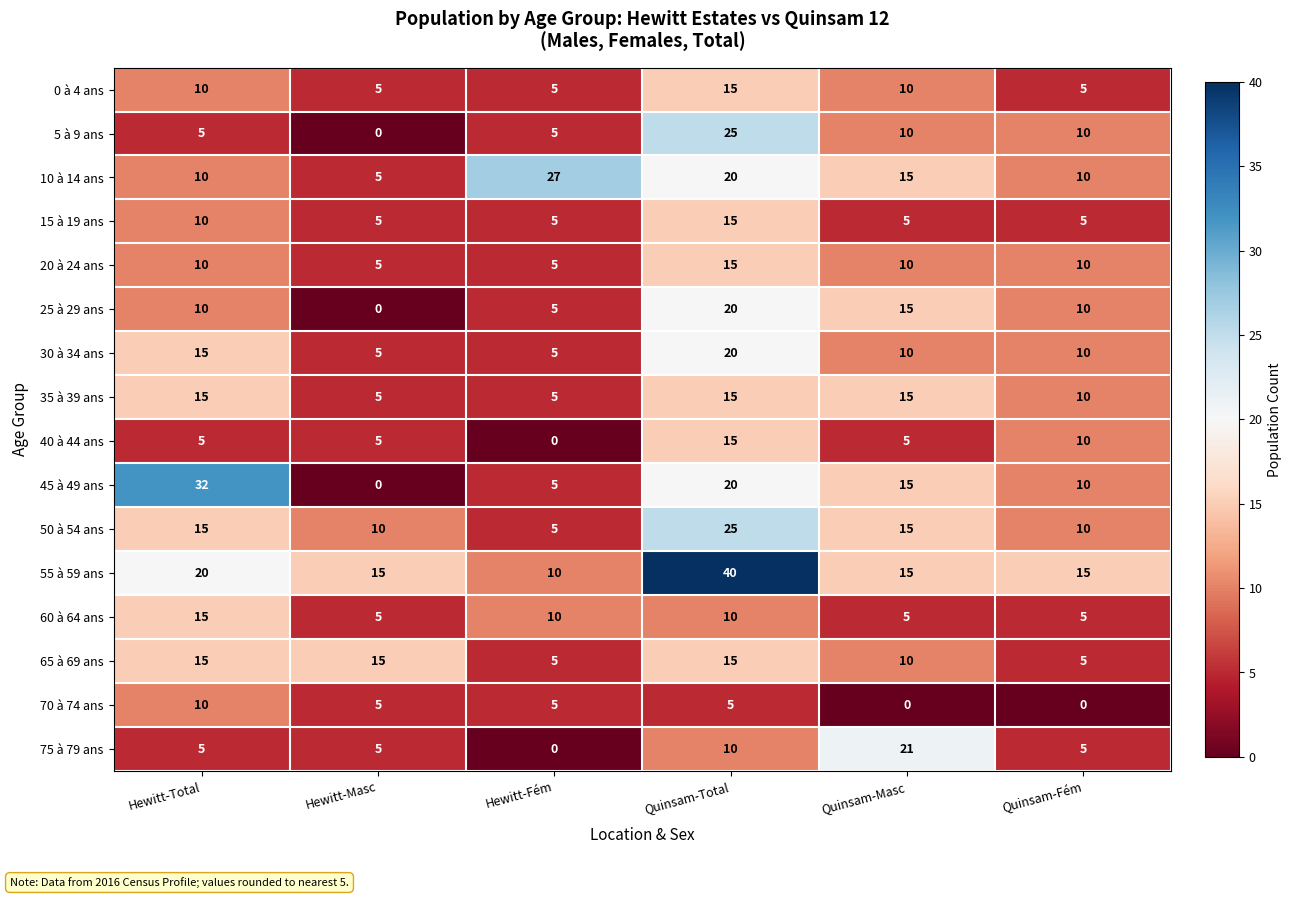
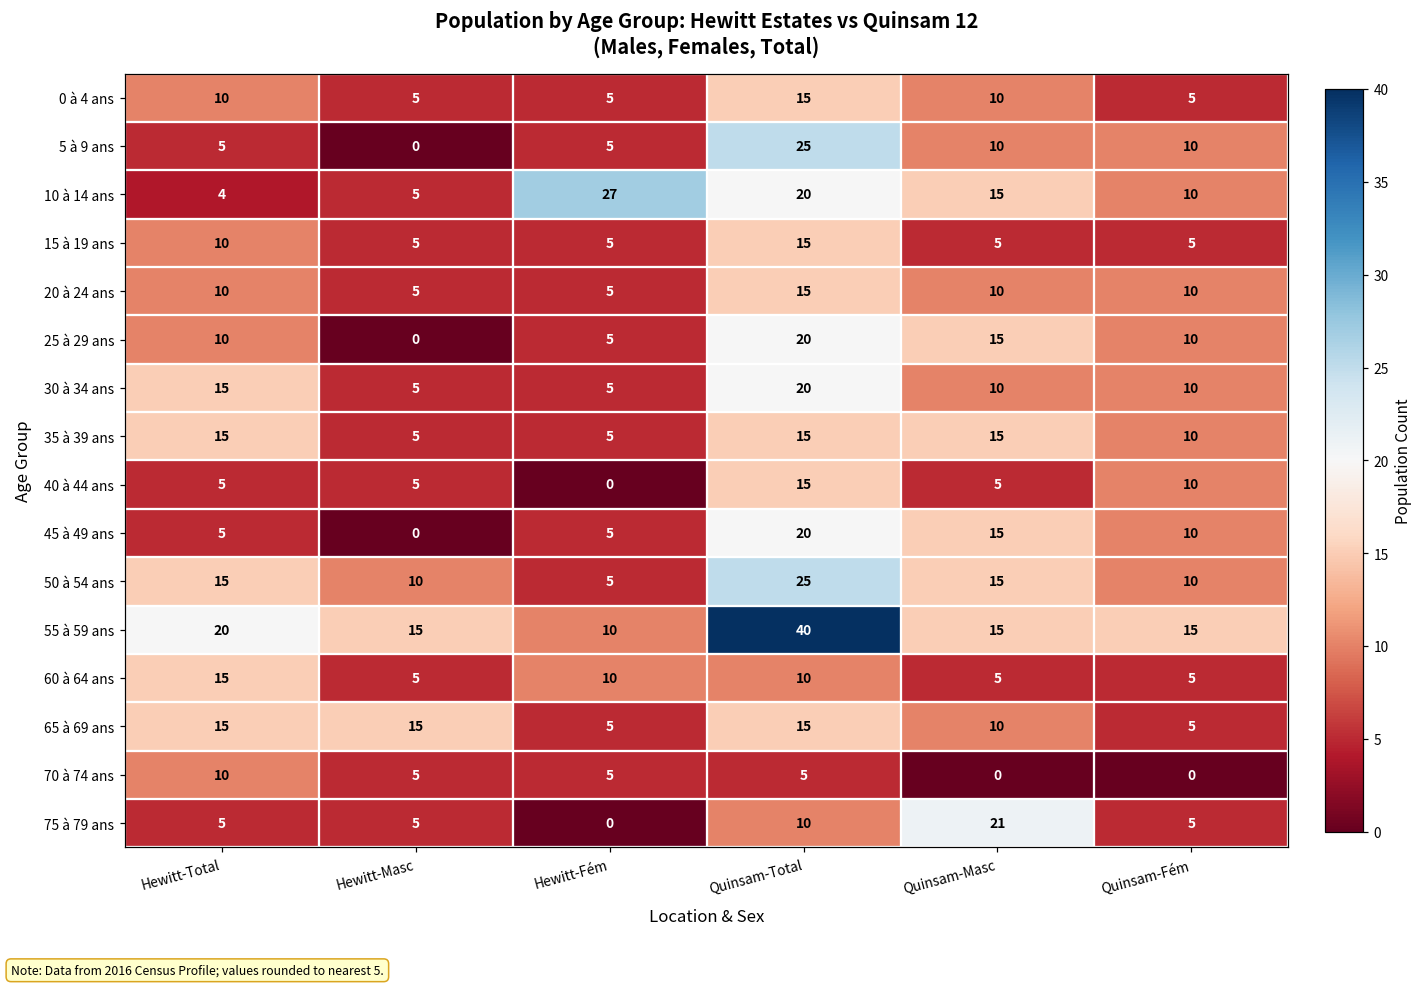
  {
    "0 à 4 ans": {
      "Hewitt-Total": 10,
      "Hewitt-Masc": 5,
      "Hewitt-Fém": 5,
      "Quinsam-Total": 15,
      "Quinsam-Masc": 10,
      "Quinsam-Fém": 5
    },
    "5 à 9 ans": {
      "Hewitt-Total": 5,
      "Hewitt-Masc": 0,
      "Hewitt-Fém": 5,
      "Quinsam-Total": 25,
      "Quinsam-Masc": 10,
      "Quinsam-Fém": 10
    },
    "10 à 14 ans": {
-     "Hewitt-Total": 10,
+     "Hewitt-Total": 4,
      "Hewitt-Masc": 5,
      "Hewitt-Fém": 27,
      "Quinsam-Total": 20,
      "Quinsam-Masc": 15,
      "Quinsam-Fém": 10
    },
    "15 à 19 ans": {
      "Hewitt-Total": 10,
      "Hewitt-Masc": 5,
      "Hewitt-Fém": 5,
      "Quinsam-Total": 15,
      "Quinsam-Masc": 5,
      "Quinsam-Fém": 5
    },
    "20 à 24 ans": {
      "Hewitt-Total": 10,
      "Hewitt-Masc": 5,
      "Hewitt-Fém": 5,
      "Quinsam-Total": 15,
      "Quinsam-Masc": 10,
      "Quinsam-Fém": 10
    },
    "25 à 29 ans": {
      "Hewitt-Total": 10,
      "Hewitt-Masc": 0,
      "Hewitt-Fém": 5,
      "Quinsam-Total": 20,
      "Quinsam-Masc": 15,
      "Quinsam-Fém": 10
    },
    "30 à 34 ans": {
      "Hewitt-Total": 15,
      "Hewitt-Masc": 5,
      "Hewitt-Fém": 5,
      "Quinsam-Total": 20,
      "Quinsam-Masc": 10,
      "Quinsam-Fém": 10
    },
    "35 à 39 ans": {
      "Hewitt-Total": 15,
      "Hewitt-Masc": 5,
      "Hewitt-Fém": 5,
      "Quinsam-Total": 15,
      "Quinsam-Masc": 15,
      "Quinsam-Fém": 10
    },
    "40 à 44 ans": {
      "Hewitt-Total": 5,
      "Hewitt-Masc": 5,
      "Hewitt-Fém": 0,
      "Quinsam-Total": 15,
      "Quinsam-Masc": 5,
      "Quinsam-Fém": 10
    },
    "45 à 49 ans": {
-     "Hewitt-Total": 32,
+     "Hewitt-Total": 5,
      "Hewitt-Masc": 0,
      "Hewitt-Fém": 5,
      "Quinsam-Total": 20,
      "Quinsam-Masc": 15,
      "Quinsam-Fém": 10
    },
    "50 à 54 ans": {
      "Hewitt-Total": 15,
      "Hewitt-Masc": 10,
      "Hewitt-Fém": 5,
      "Quinsam-Total": 25,
      "Quinsam-Masc": 15,
      "Quinsam-Fém": 10
    },
    "55 à 59 ans": {
      "Hewitt-Total": 20,
      "Hewitt-Masc": 15,
      "Hewitt-Fém": 10,
      "Quinsam-Total": 40,
      "Quinsam-Masc": 15,
      "Quinsam-Fém": 15
    },
    "60 à 64 ans": {
      "Hewitt-Total": 15,
      "Hewitt-Masc": 5,
      "Hewitt-Fém": 10,
      "Quinsam-Total": 10,
      "Quinsam-Masc": 5,
      "Quinsam-Fém": 5
    },
    "65 à 69 ans": {
      "Hewitt-Total": 15,
      "Hewitt-Masc": 15,
      "Hewitt-Fém": 5,
      "Quinsam-Total": 15,
      "Quinsam-Masc": 10,
      "Quinsam-Fém": 5
    },
    "70 à 74 ans": {
      "Hewitt-Total": 10,
      "Hewitt-Masc": 5,
      "Hewitt-Fém": 5,
      "Quinsam-Total": 5,
      "Quinsam-Masc": 0,
      "Quinsam-Fém": 0
    },
    "75 à 79 ans": {
      "Hewitt-Total": 5,
      "Hewitt-Masc": 5,
      "Hewitt-Fém": 0,
      "Quinsam-Total": 10,
      "Quinsam-Masc": 21,
      "Quinsam-Fém": 5
    }
  }
